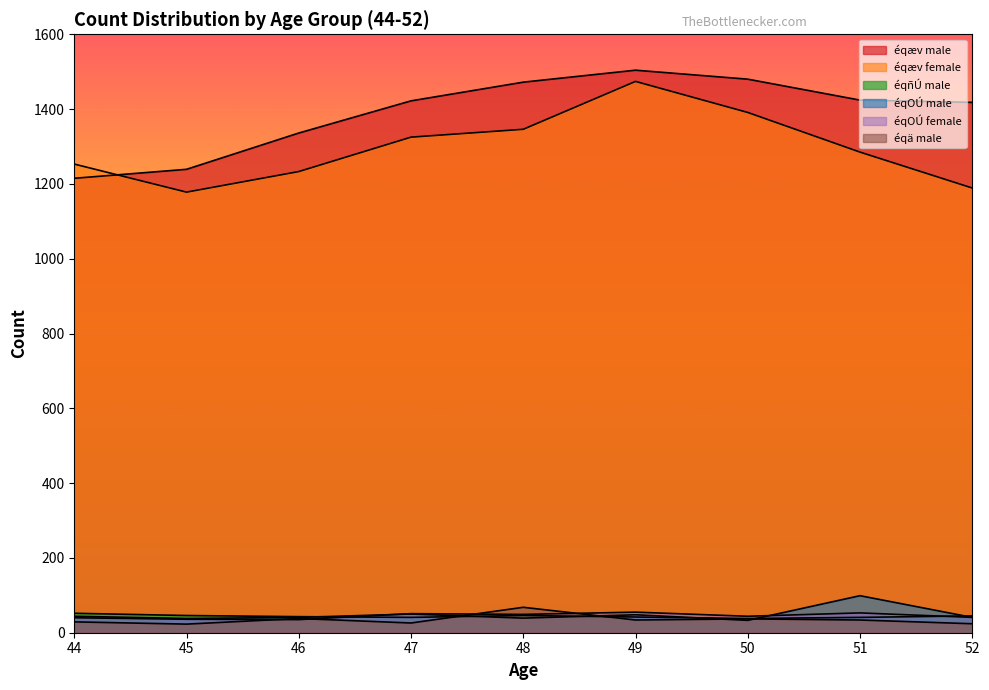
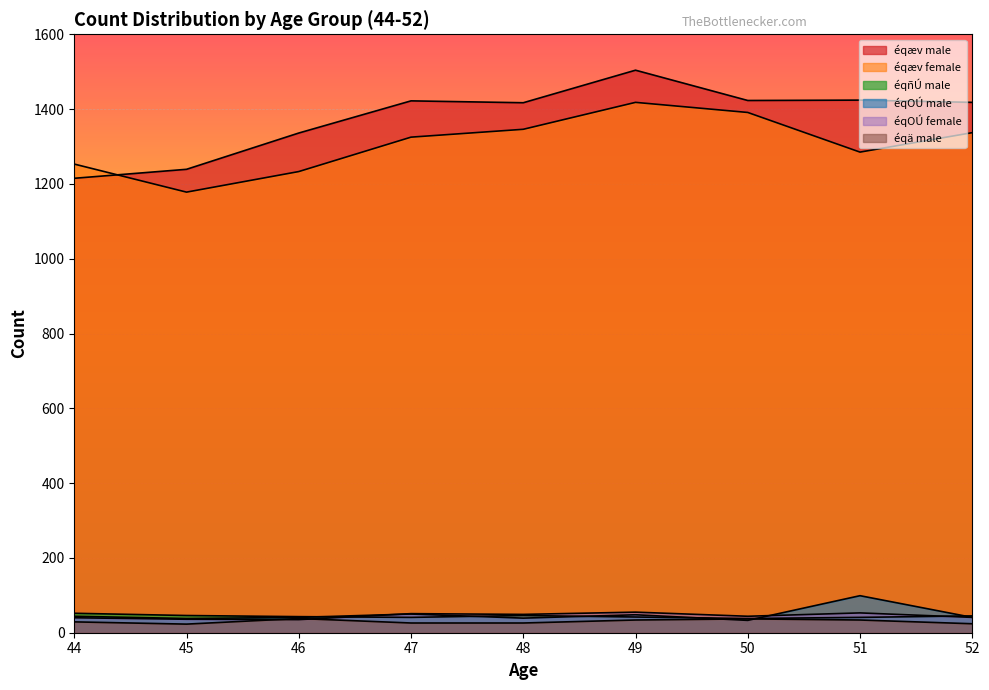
  {
    "éqæv male": {
      "44": 1220,
      "45": 1240,
      "46": 1340,
      "47": 1420,
-     "48": 1470,
+     "48": 1420,
      "49": 1500,
-     "50": 1480,
+     "50": 1420,
      "52": 1420
    },
    "éqæv female": {
      "44": 1250,
      "45": 1180,
      "46": 1230,
      "47": 1330,
      "48": 1350,
-     "49": 1470,
+     "49": 1420,
      "50": 1390,
      "51": 1290,
-     "52": 1190
+     "52": 1340
    },
    "éqñÚ male": {
      "44": 50,
      "45": 50,
      "47": 40,
      "51": 40
    },
    "éqOÚ male": {
      "48": 40,
      "51": 100
    },
    "éqOÚ female": {
      "49": 60,
      "51": 50
    },
    "éqä male": {
      "44": 30,
      "45": 20,
      "47": 30,
-     "48": 70,
+     "48": 30,
      "49": 30,
      "51": 30,
      "52": 20
    }
  }
